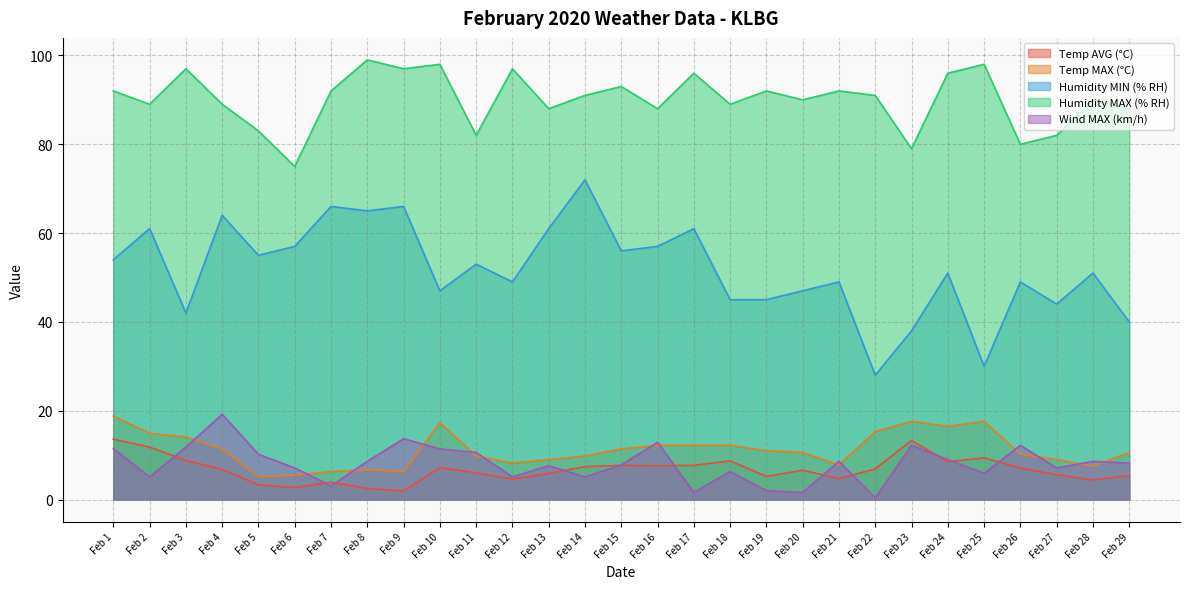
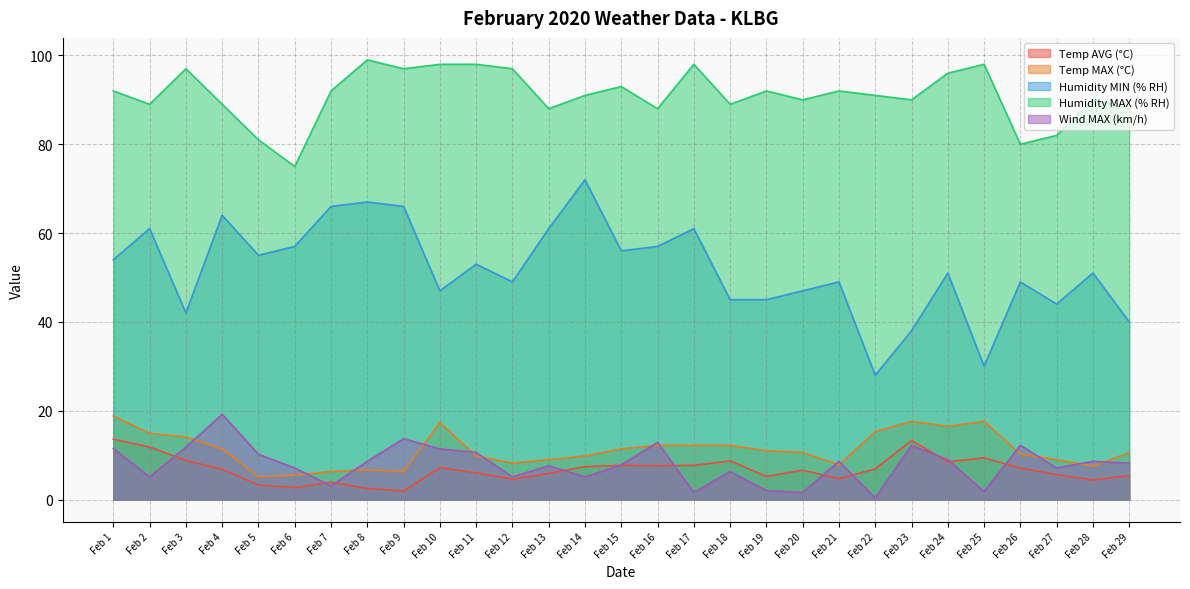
  {
    "Humidity MIN (% RH)": {
      "Feb 1": 54,
      "Feb 2": 61,
      "Feb 3": 42,
      "Feb 4": 64,
      "Feb 5": 55,
      "Feb 6": 57,
      "Feb 7": 66,
-     "Feb 8": 65,
+     "Feb 8": 67,
      "Feb 9": 66,
      "Feb 10": 47,
      "Feb 11": 53,
      "Feb 12": 49,
      "Feb 13": 61,
      "Feb 14": 72,
      "Feb 15": 56,
      "Feb 16": 57,
      "Feb 17": 61,
      "Feb 18": 45,
      "Feb 19": 45,
      "Feb 20": 47,
      "Feb 21": 49,
      "Feb 22": 28,
      "Feb 23": 38,
      "Feb 24": 51,
      "Feb 25": 30,
      "Feb 26": 49,
      "Feb 27": 44,
      "Feb 28": 51,
      "Feb 29": 40
    },
    "Humidity MAX (% RH)": {
      "Feb 1": 92,
      "Feb 2": 89,
      "Feb 3": 97,
      "Feb 4": 89,
-     "Feb 5": 83,
+     "Feb 5": 81,
      "Feb 6": 75,
      "Feb 7": 92,
      "Feb 8": 99,
      "Feb 9": 97,
      "Feb 10": 98,
-     "Feb 11": 82,
+     "Feb 11": 98,
      "Feb 12": 97,
      "Feb 13": 88,
      "Feb 14": 91,
      "Feb 15": 93,
      "Feb 16": 88,
-     "Feb 17": 96,
+     "Feb 17": 98,
      "Feb 18": 89,
      "Feb 19": 92,
      "Feb 20": 90,
      "Feb 21": 92,
      "Feb 22": 91,
-     "Feb 23": 79,
+     "Feb 23": 90,
      "Feb 24": 96,
      "Feb 25": 98,
      "Feb 26": 80,
      "Feb 27": 82
    },
    "Wind MAX (km/h)": {
      "Feb 1": 12,
      "Feb 2": 5,
      "Feb 3": 12,
      "Feb 4": 19,
      "Feb 5": 10,
      "Feb 6": 7,
      "Feb 7": 3,
      "Feb 8": 9,
      "Feb 9": 14,
      "Feb 10": 11,
      "Feb 11": 11,
      "Feb 13": 8,
      "Feb 14": 5,
      "Feb 16": 13,
      "Feb 17": 2,
      "Feb 18": 6,
      "Feb 19": 2,
      "Feb 20": 2,
      "Feb 21": 9,
      "Feb 22": 0,
      "Feb 23": 12,
-     "Feb 25": 6,
+     "Feb 25": 2,
      "Feb 26": 12,
      "Feb 27": 7,
      "Feb 28": 9,
      "Feb 29": 8
    }
  }
